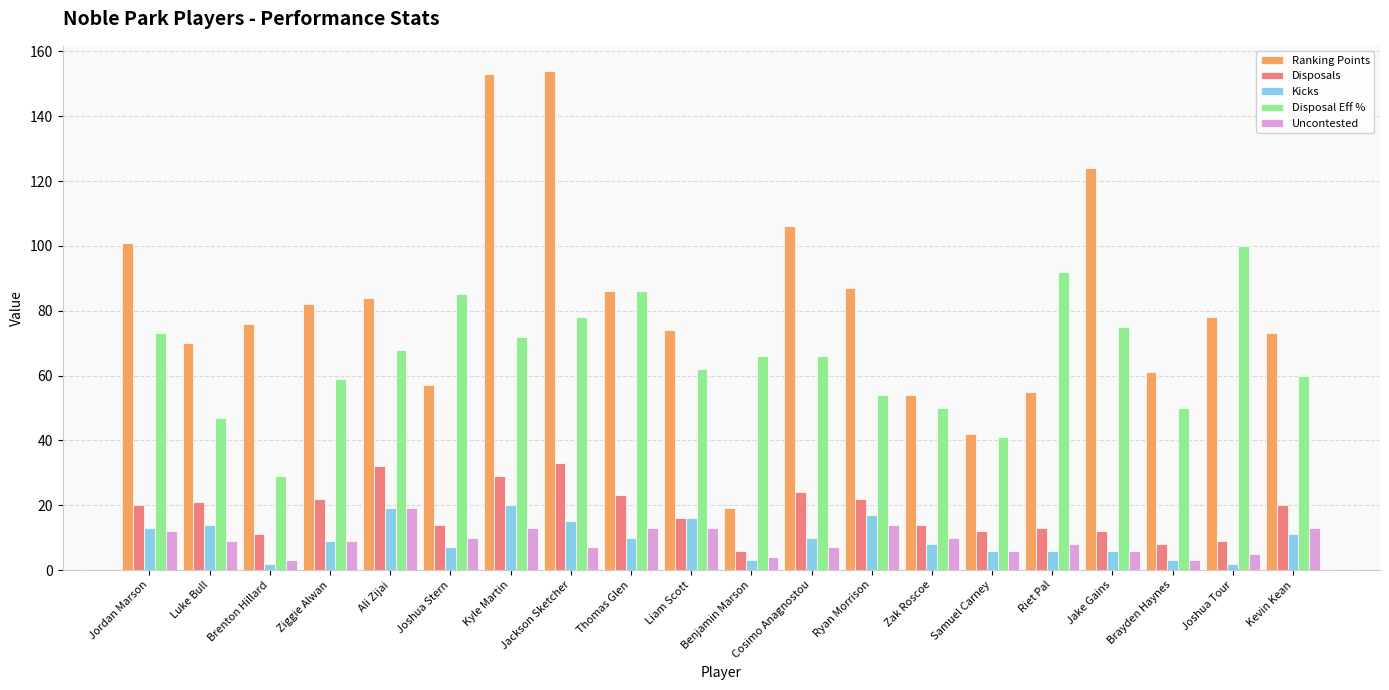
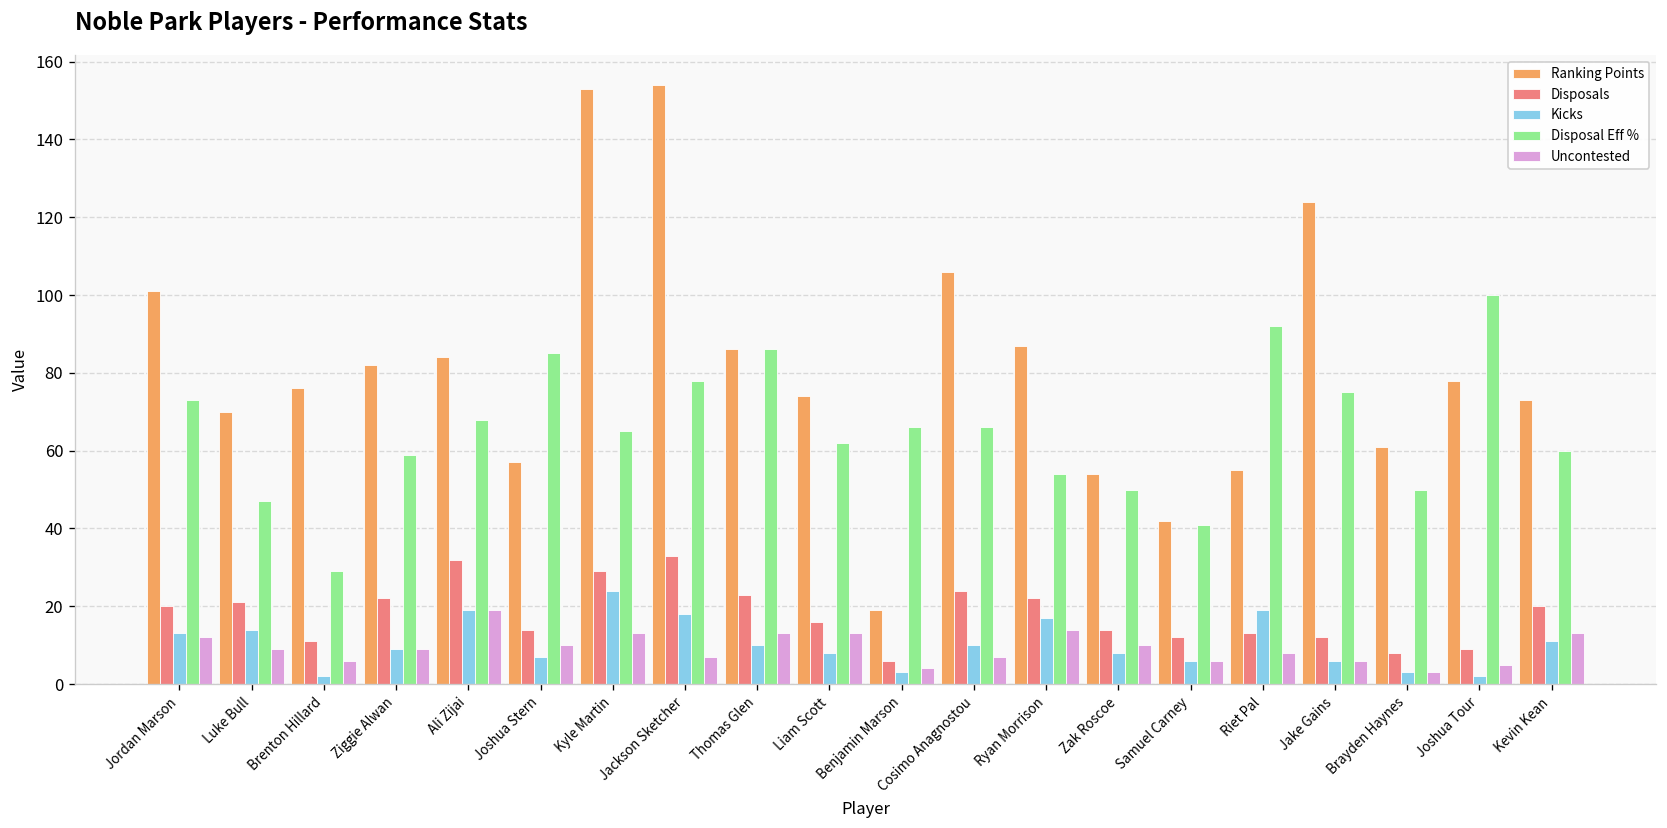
  {
    "Kicks": {
      "Jordan Marson": 13,
      "Luke Bull": 14,
      "Brenton Hillard": 2,
      "Ziggie Alwan": 9,
      "Ali Zijai": 19,
      "Joshua Stern": 7,
-     "Kyle Martin": 20,
-     "Jackson Sketcher": 15,
+     "Kyle Martin": 24,
+     "Jackson Sketcher": 18,
      "Thomas Glen": 10,
-     "Liam Scott": 16,
+     "Liam Scott": 8,
      "Benjamin Marson": 3,
      "Cosimo Anagnostou": 10,
      "Ryan Morrison": 17,
      "Zak Roscoe": 8,
      "Samuel Carney": 6,
-     "Riet Pal": 6,
+     "Riet Pal": 19,
      "Jake Gains": 6,
      "Brayden Haynes": 3,
      "Joshua Tour": 2,
      "Kevin Kean": 11
    },
    "Disposal Eff %": {
      "Jordan Marson": 73,
      "Luke Bull": 47,
      "Brenton Hillard": 29,
      "Ziggie Alwan": 59,
      "Ali Zijai": 68,
      "Joshua Stern": 85,
-     "Kyle Martin": 72,
+     "Kyle Martin": 65,
      "Jackson Sketcher": 78,
      "Thomas Glen": 86,
      "Liam Scott": 62,
      "Benjamin Marson": 66,
      "Cosimo Anagnostou": 66,
      "Ryan Morrison": 54,
      "Zak Roscoe": 50,
      "Samuel Carney": 41,
      "Riet Pal": 92,
      "Jake Gains": 75,
      "Brayden Haynes": 50,
      "Joshua Tour": 100,
      "Kevin Kean": 60
    },
    "Uncontested": {
      "Jordan Marson": 12,
      "Luke Bull": 9,
-     "Brenton Hillard": 3,
+     "Brenton Hillard": 6,
      "Ziggie Alwan": 9,
      "Ali Zijai": 19,
      "Joshua Stern": 10,
      "Kyle Martin": 13,
      "Jackson Sketcher": 7,
      "Thomas Glen": 13,
      "Liam Scott": 13,
      "Benjamin Marson": 4,
      "Cosimo Anagnostou": 7,
      "Ryan Morrison": 14,
      "Zak Roscoe": 10,
      "Samuel Carney": 6,
      "Riet Pal": 8,
      "Jake Gains": 6,
      "Brayden Haynes": 3,
      "Joshua Tour": 5,
      "Kevin Kean": 13
    }
  }
